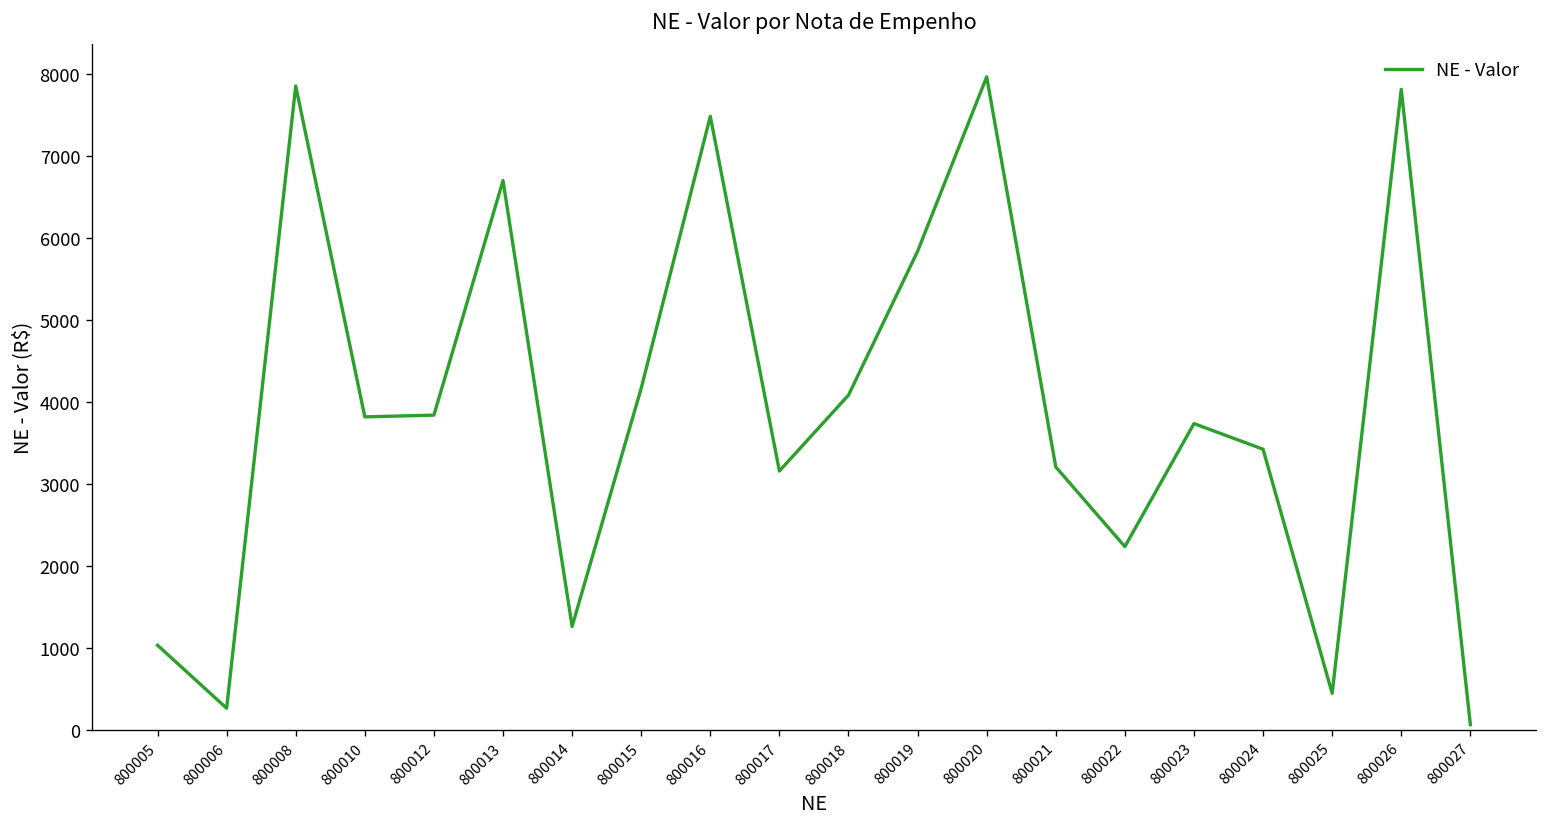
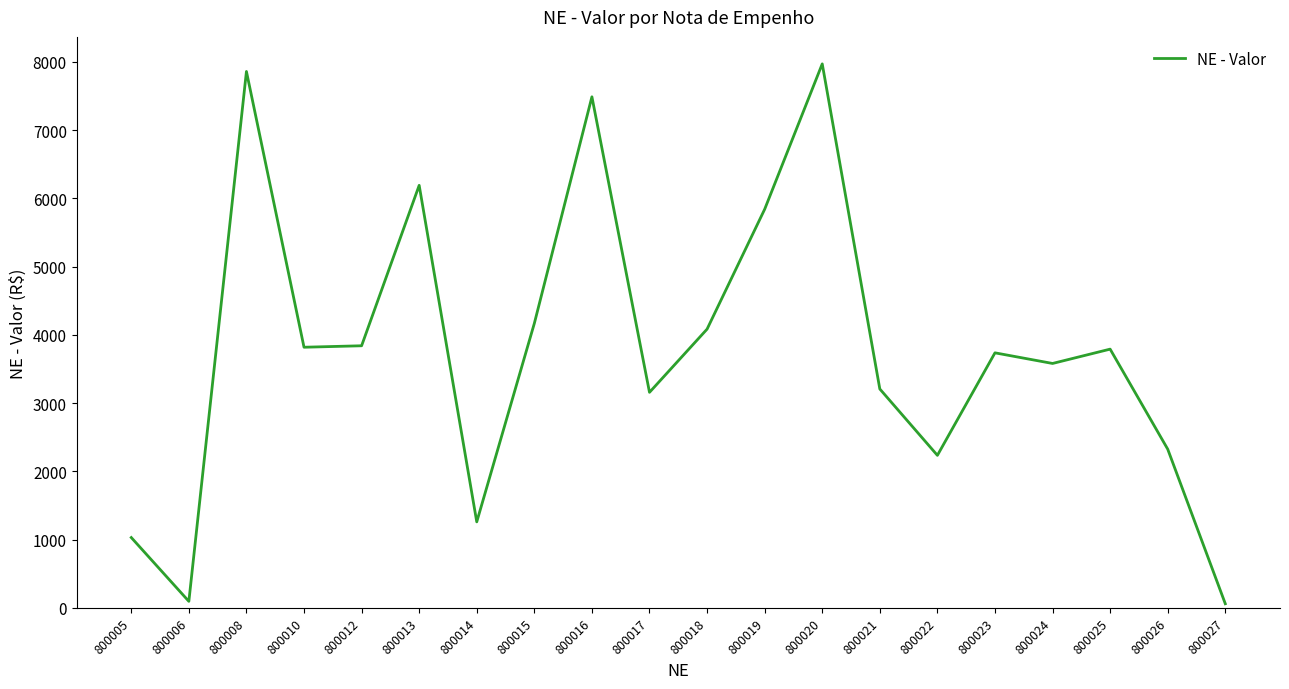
  {
    "800005": 1000,
-   "800006": 300,
+   "800006": 100,
    "800008": 7900,
    "800010": 3800,
    "800012": 3800,
-   "800013": 6700,
+   "800013": 6200,
    "800014": 1300,
    "800015": 4200,
    "800016": 7500,
    "800017": 3200,
    "800018": 4100,
    "800019": 5800,
    "800020": 8000,
    "800021": 3200,
    "800022": 2200,
    "800023": 3700,
-   "800024": 3400,
-   "800025": 400,
-   "800026": 7800,
+   "800024": 3600,
+   "800025": 3800,
+   "800026": 2300,
    "800027": 100
  }
